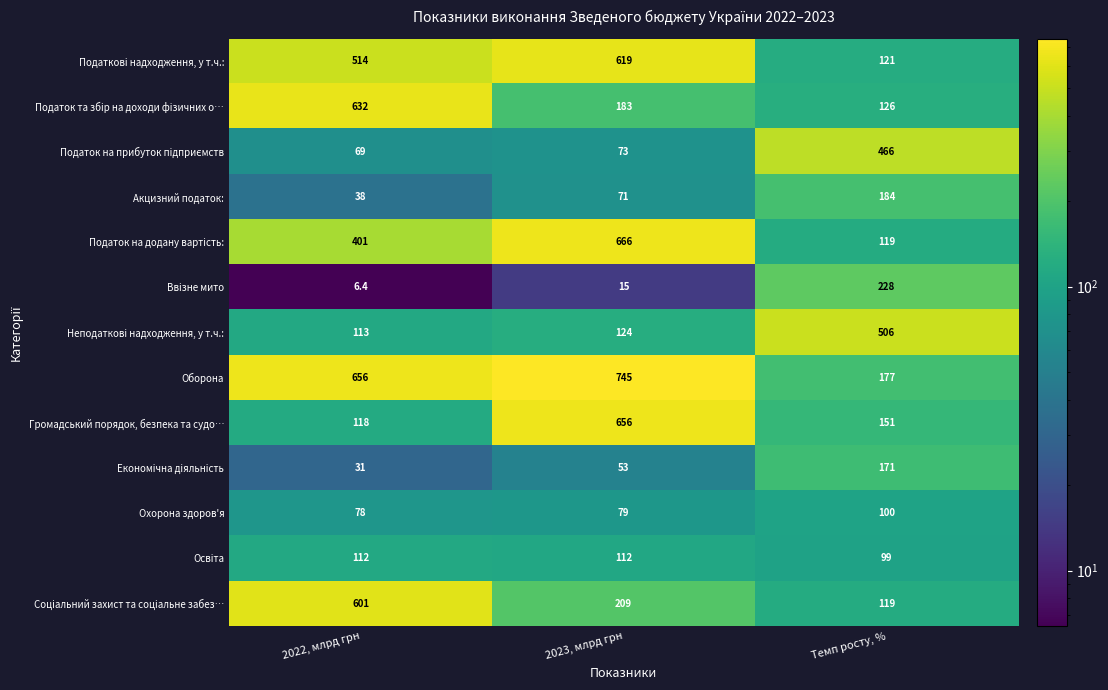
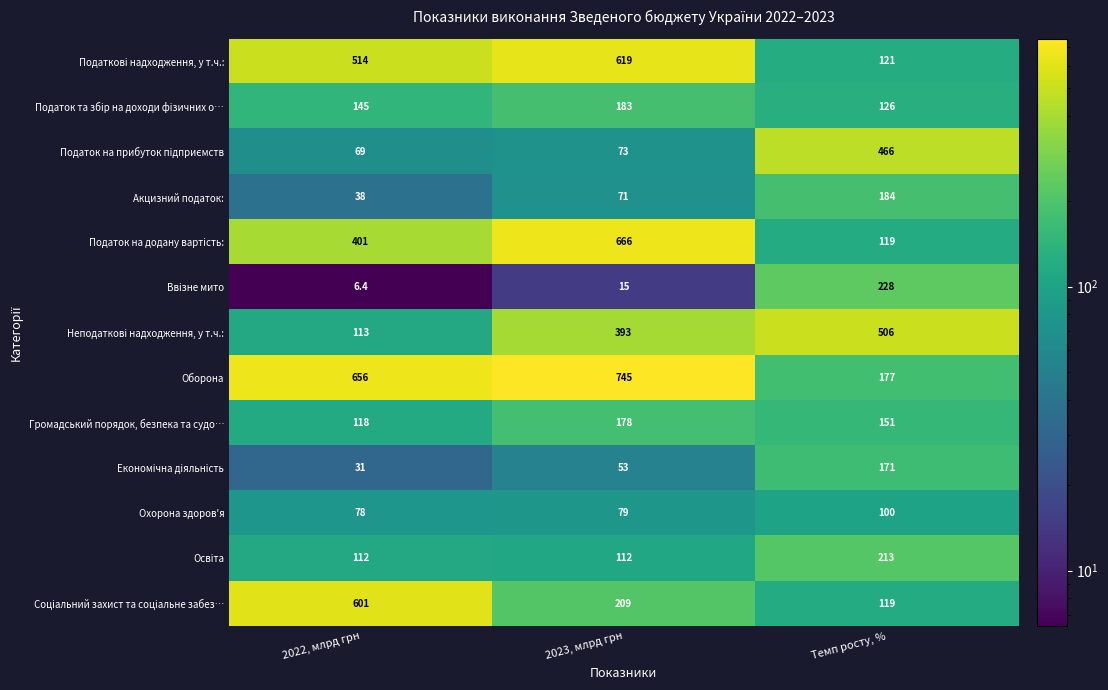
  {
    "Податкові надходження, у т.ч.:": {
      "2022, млрд грн": 514,
      "2023, млрд грн": 619,
      "Темп росту, %": 121
    },
    "Податок та збір на доходи фізичних о…": {
-     "2022, млрд грн": 632,
+     "2022, млрд грн": 145,
      "2023, млрд грн": 183,
      "Темп росту, %": 126
    },
    "Податок на прибуток підприємств": {
      "2022, млрд грн": 69,
      "2023, млрд грн": 73,
      "Темп росту, %": 466
    },
    "Акцизний податок:": {
      "2022, млрд грн": 38,
      "2023, млрд грн": 71,
      "Темп росту, %": 184
    },
    "Податок на додану вартість:": {
      "2022, млрд грн": 401,
      "2023, млрд грн": 666,
      "Темп росту, %": 119
    },
    "Ввізне мито": {
      "2022, млрд грн": 6.4,
      "2023, млрд грн": 15,
      "Темп росту, %": 228
    },
    "Неподаткові надходження, у т.ч.:": {
      "2022, млрд грн": 113,
-     "2023, млрд грн": 124,
+     "2023, млрд грн": 393,
      "Темп росту, %": 506
    },
    "Оборона": {
      "2022, млрд грн": 656,
      "2023, млрд грн": 745,
      "Темп росту, %": 177
    },
    "Громадський порядок, безпека та судо…": {
      "2022, млрд грн": 118,
-     "2023, млрд грн": 656,
+     "2023, млрд грн": 178,
      "Темп росту, %": 151
    },
    "Економічна діяльність": {
      "2022, млрд грн": 31,
      "2023, млрд грн": 53,
      "Темп росту, %": 171
    },
    "Охорона здоров'я": {
      "2022, млрд грн": 78,
      "2023, млрд грн": 79,
      "Темп росту, %": 100
    },
    "Освіта": {
      "2022, млрд грн": 112,
      "2023, млрд грн": 112,
-     "Темп росту, %": 99
+     "Темп росту, %": 213
    },
    "Соціальний захист та соціальне забез…": {
      "2022, млрд грн": 601,
      "2023, млрд грн": 209,
      "Темп росту, %": 119
    }
  }
